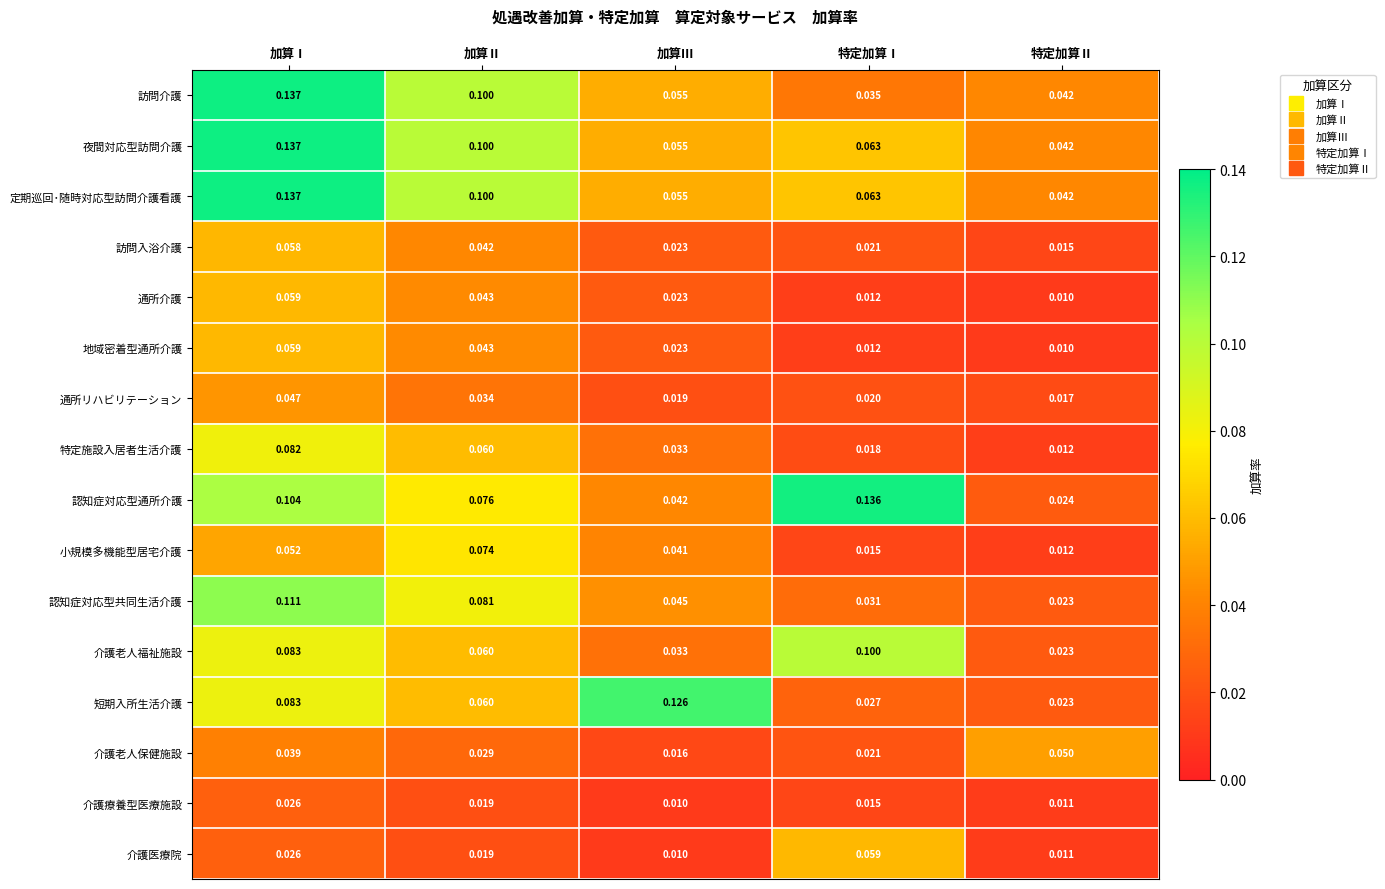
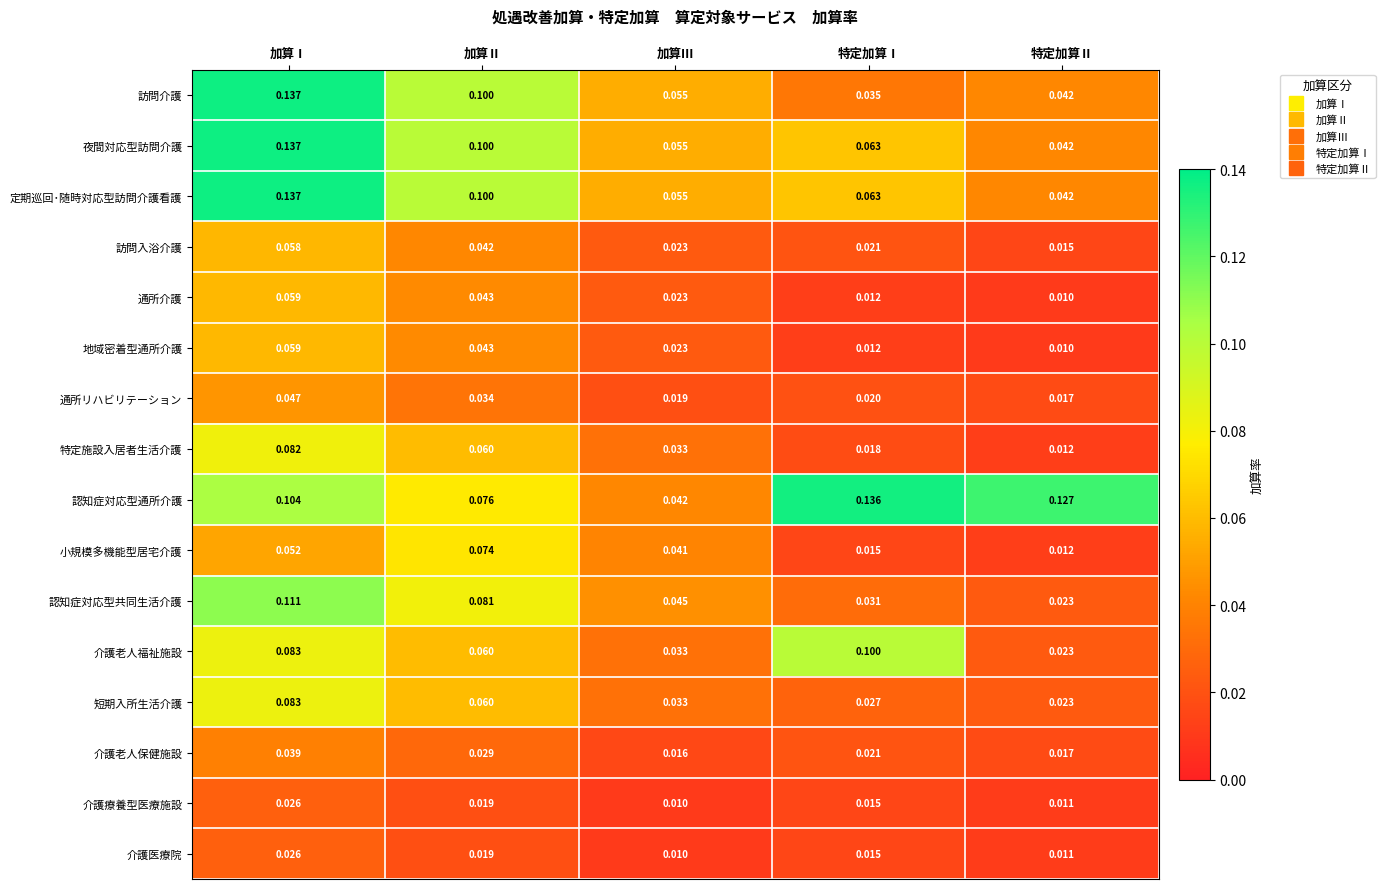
  {
    "訪問介護": {
      "加算Ⅰ": 0.137,
      "加算Ⅱ": 0.100,
      "加算Ⅲ": 0.055,
      "特定加算Ⅰ": 0.035,
      "特定加算Ⅱ": 0.042
    },
    "夜間対応型訪問介護": {
      "加算Ⅰ": 0.137,
      "加算Ⅱ": 0.100,
      "加算Ⅲ": 0.055,
      "特定加算Ⅰ": 0.063,
      "特定加算Ⅱ": 0.042
    },
    "定期巡回･随時対応型訪問介護看護": {
      "加算Ⅰ": 0.137,
      "加算Ⅱ": 0.100,
      "加算Ⅲ": 0.055,
      "特定加算Ⅰ": 0.063,
      "特定加算Ⅱ": 0.042
    },
    "訪問入浴介護": {
      "加算Ⅰ": 0.058,
      "加算Ⅱ": 0.042,
      "加算Ⅲ": 0.023,
      "特定加算Ⅰ": 0.021,
      "特定加算Ⅱ": 0.015
    },
    "通所介護": {
      "加算Ⅰ": 0.059,
      "加算Ⅱ": 0.043,
      "加算Ⅲ": 0.023,
      "特定加算Ⅰ": 0.012,
      "特定加算Ⅱ": 0.010
    },
    "地域密着型通所介護": {
      "加算Ⅰ": 0.059,
      "加算Ⅱ": 0.043,
      "加算Ⅲ": 0.023,
      "特定加算Ⅰ": 0.012,
      "特定加算Ⅱ": 0.010
    },
    "通所リハビリテーション": {
      "加算Ⅰ": 0.047,
      "加算Ⅱ": 0.034,
      "加算Ⅲ": 0.019,
      "特定加算Ⅰ": 0.020,
      "特定加算Ⅱ": 0.017
    },
    "特定施設入居者生活介護": {
      "加算Ⅰ": 0.082,
      "加算Ⅱ": 0.060,
      "加算Ⅲ": 0.033,
      "特定加算Ⅰ": 0.018,
      "特定加算Ⅱ": 0.012
    },
    "認知症対応型通所介護": {
      "加算Ⅰ": 0.104,
      "加算Ⅱ": 0.076,
      "加算Ⅲ": 0.042,
      "特定加算Ⅰ": 0.136,
-     "特定加算Ⅱ": 0.024
+     "特定加算Ⅱ": 0.127
    },
    "小規模多機能型居宅介護": {
      "加算Ⅰ": 0.052,
      "加算Ⅱ": 0.074,
      "加算Ⅲ": 0.041,
      "特定加算Ⅰ": 0.015,
      "特定加算Ⅱ": 0.012
    },
    "認知症対応型共同生活介護": {
      "加算Ⅰ": 0.111,
      "加算Ⅱ": 0.081,
      "加算Ⅲ": 0.045,
      "特定加算Ⅰ": 0.031,
      "特定加算Ⅱ": 0.023
    },
    "介護老人福祉施設": {
      "加算Ⅰ": 0.083,
      "加算Ⅱ": 0.060,
      "加算Ⅲ": 0.033,
      "特定加算Ⅰ": 0.100,
      "特定加算Ⅱ": 0.023
    },
    "短期入所生活介護": {
      "加算Ⅰ": 0.083,
      "加算Ⅱ": 0.060,
-     "加算Ⅲ": 0.126,
+     "加算Ⅲ": 0.033,
      "特定加算Ⅰ": 0.027,
      "特定加算Ⅱ": 0.023
    },
    "介護老人保健施設": {
      "加算Ⅰ": 0.039,
      "加算Ⅱ": 0.029,
      "加算Ⅲ": 0.016,
      "特定加算Ⅰ": 0.021,
-     "特定加算Ⅱ": 0.050
+     "特定加算Ⅱ": 0.017
    },
    "介護療養型医療施設": {
      "加算Ⅰ": 0.026,
      "加算Ⅱ": 0.019,
      "加算Ⅲ": 0.010,
      "特定加算Ⅰ": 0.015,
      "特定加算Ⅱ": 0.011
    },
    "介護医療院": {
      "加算Ⅰ": 0.026,
      "加算Ⅱ": 0.019,
      "加算Ⅲ": 0.010,
-     "特定加算Ⅰ": 0.059,
+     "特定加算Ⅰ": 0.015,
      "特定加算Ⅱ": 0.011
    }
  }
